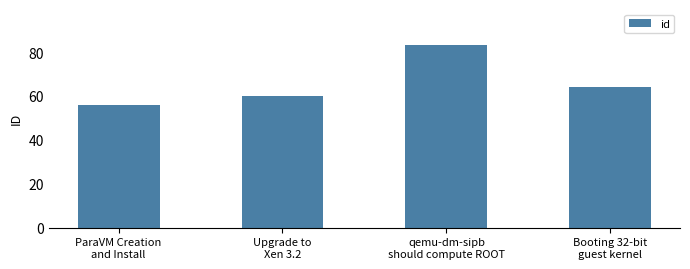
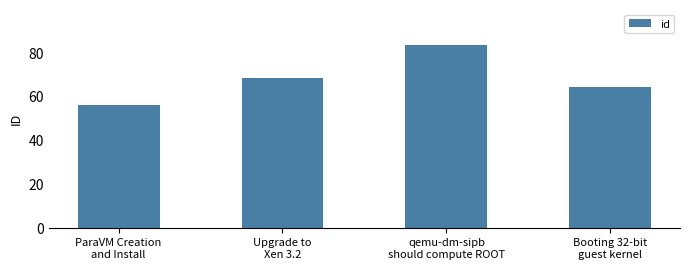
  {
    "ParaVM Creation and Install": 56,
-   "Upgrade to Xen 3.2": 60,
+   "Upgrade to Xen 3.2": 68,
    "qemu-dm-sipb should compute ROOT": 83,
    "Booting 32-bit guest kernel": 64
  }
